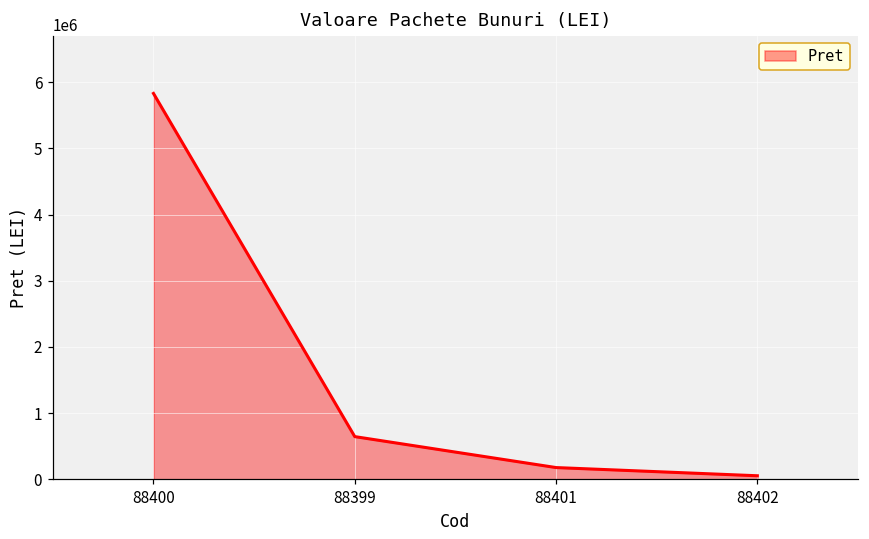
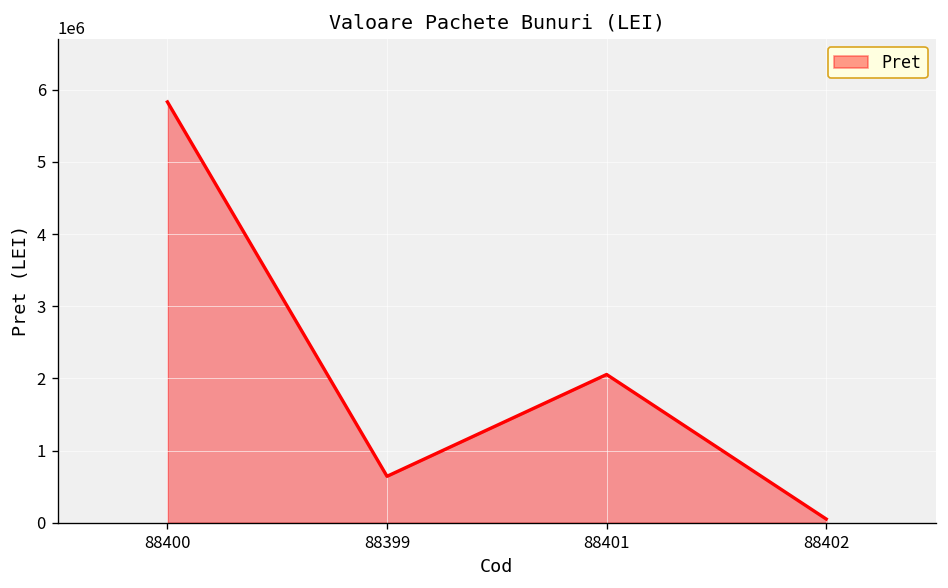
  {
    "88400": 5800000,
    "88399": 600000,
-   "88401": 200000,
+   "88401": 2100000,
    "88402": 100000
  }
